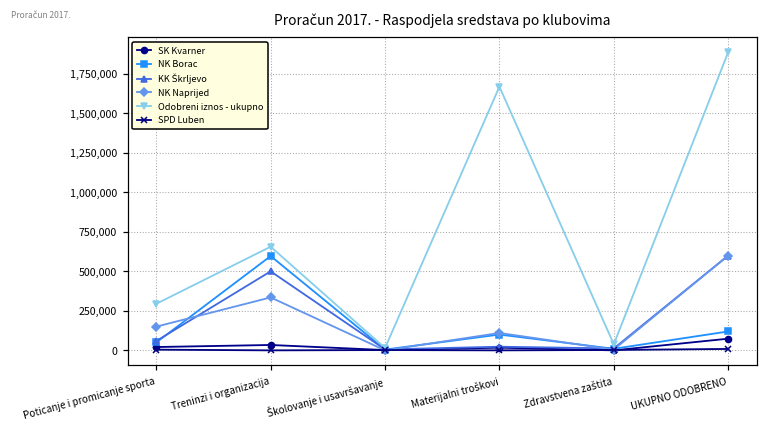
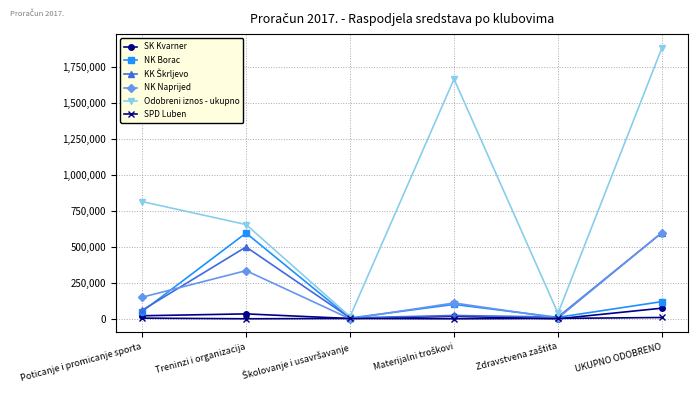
  {
    "NK Borac": {
      "Treninzi i organizacija": "600,000",
      "UKUPNO ODOBRENO": "120,000"
    },
    "Odobreni iznos - ukupno": {
-     "Poticanje i promicanje sporta": "290,000",
+     "Poticanje i promicanje sporta": "820,000",
      "Treninzi i organizacija": "660,000",
      "Materijalni troškovi": "1,670,000",
      "Zdravstvena zaštita": "40,000",
      "UKUPNO ODOBRENO": "1,890,000"
    }
  }
